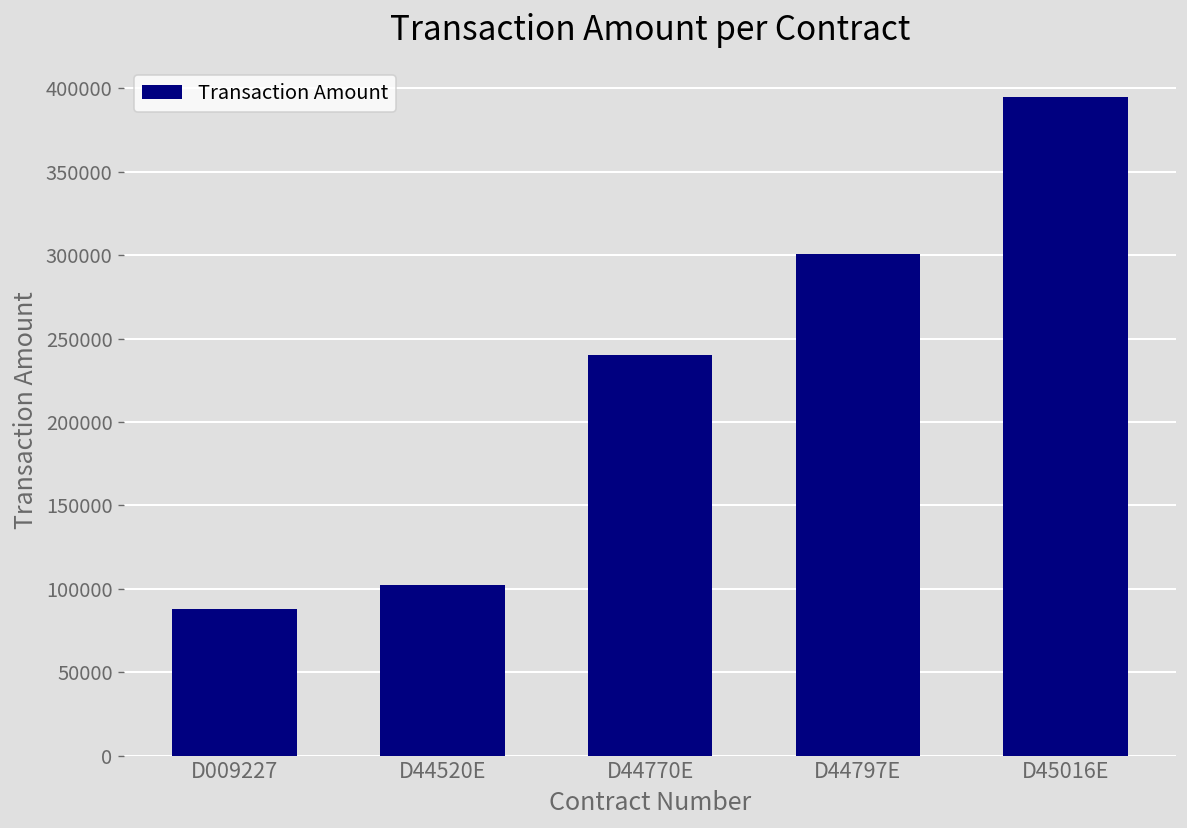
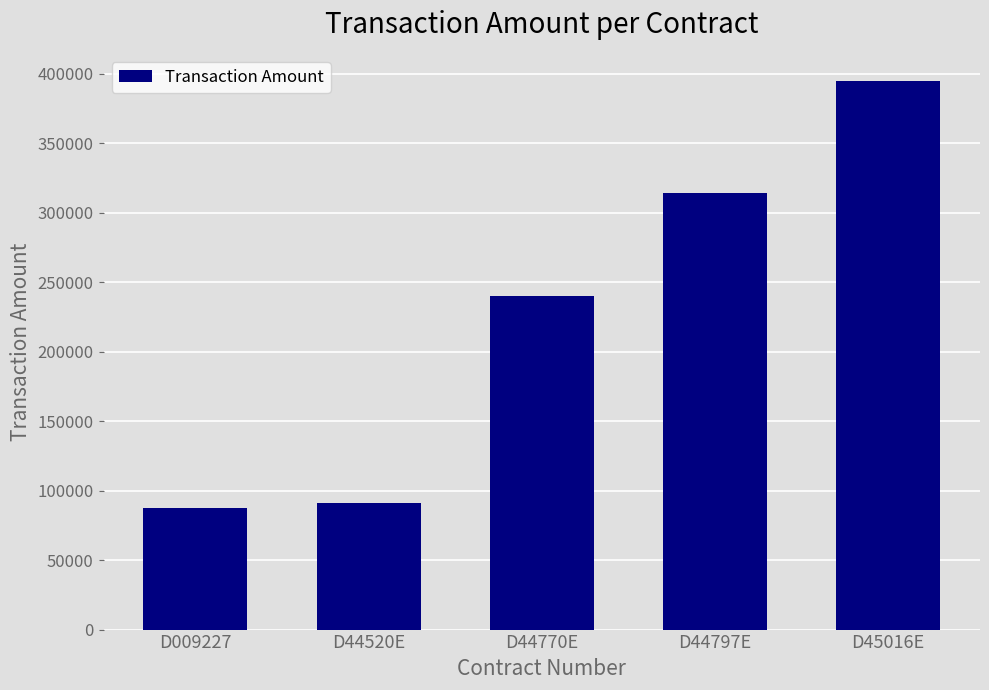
  {
    "D009227": 88000,
-   "D44520E": 102000,
+   "D44520E": 91000,
    "D44770E": 240000,
-   "D44797E": 301000,
+   "D44797E": 314000,
    "D45016E": 395000
  }
